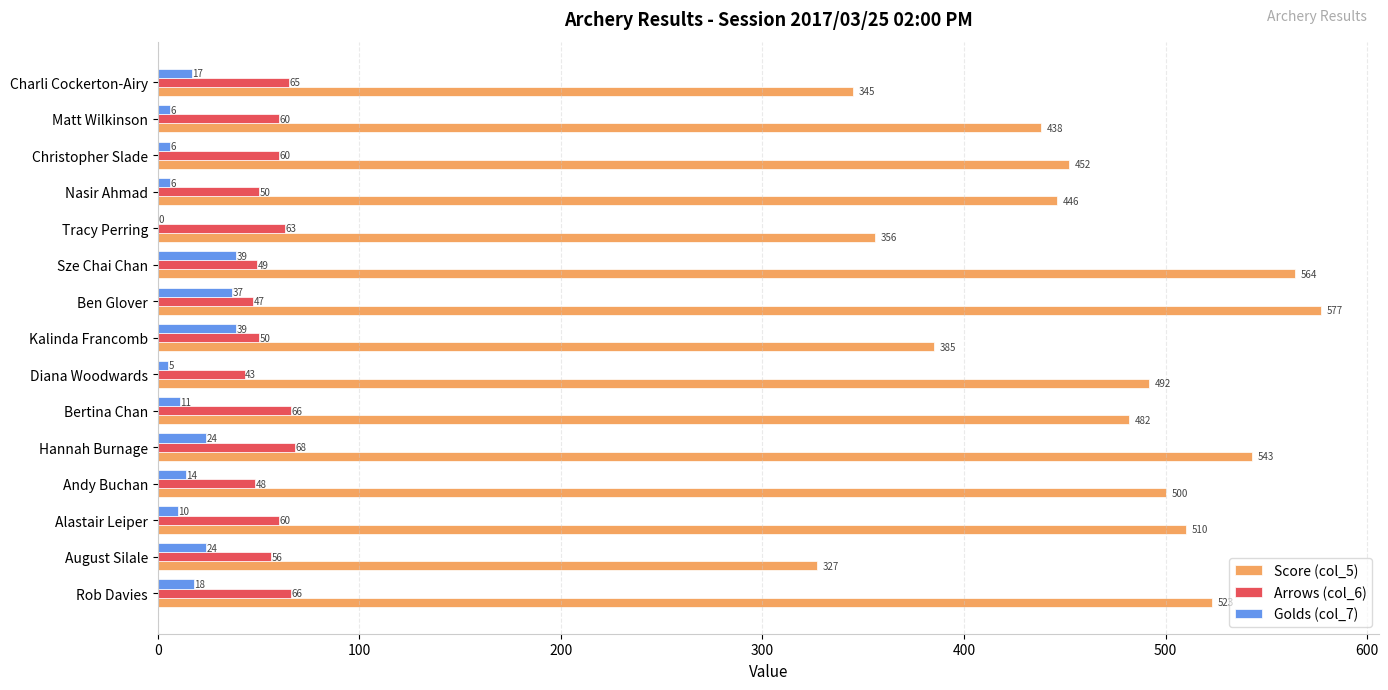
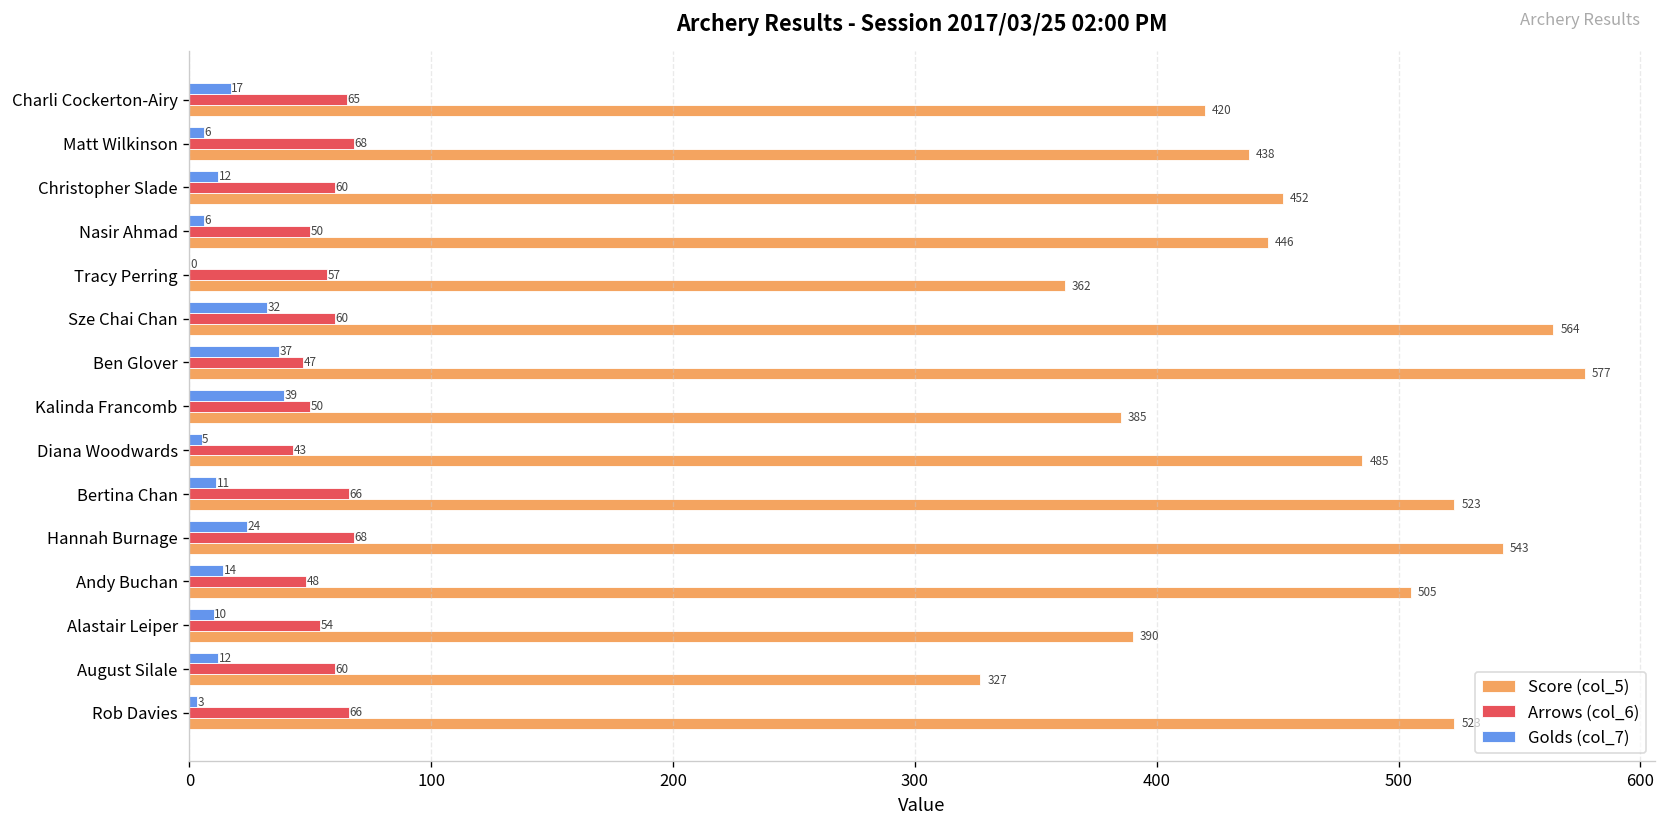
  {
    "Score (col_5)": {
-     "Charli Cockerton-Airy": 345,
+     "Charli Cockerton-Airy": 420,
      "Matt Wilkinson": 438,
      "Christopher Slade": 452,
      "Nasir Ahmad": 446,
-     "Tracy Perring": 356,
+     "Tracy Perring": 362,
      "Sze Chai Chan": 564,
      "Ben Glover": 577,
      "Kalinda Francomb": 385,
-     "Diana Woodwards": 492,
-     "Bertina Chan": 482,
+     "Diana Woodwards": 485,
+     "Bertina Chan": 523,
      "Hannah Burnage": 543,
-     "Andy Buchan": 500,
-     "Alastair Leiper": 510,
+     "Andy Buchan": 505,
+     "Alastair Leiper": 390,
      "August Silale": 327
    },
    "Arrows (col_6)": {
      "Charli Cockerton-Airy": 65,
-     "Matt Wilkinson": 60,
+     "Matt Wilkinson": 68,
      "Christopher Slade": 60,
      "Nasir Ahmad": 50,
-     "Tracy Perring": 63,
-     "Sze Chai Chan": 49,
+     "Tracy Perring": 57,
+     "Sze Chai Chan": 60,
      "Ben Glover": 47,
      "Kalinda Francomb": 50,
      "Diana Woodwards": 43,
      "Bertina Chan": 66,
      "Hannah Burnage": 68,
      "Andy Buchan": 48,
-     "Alastair Leiper": 60,
-     "August Silale": 56,
+     "Alastair Leiper": 54,
+     "August Silale": 60,
      "Rob Davies": 66
    },
    "Golds (col_7)": {
      "Charli Cockerton-Airy": 17,
      "Matt Wilkinson": 6,
-     "Christopher Slade": 6,
+     "Christopher Slade": 12,
      "Nasir Ahmad": 6,
      "Tracy Perring": 0,
-     "Sze Chai Chan": 39,
+     "Sze Chai Chan": 32,
      "Ben Glover": 37,
      "Kalinda Francomb": 39,
      "Diana Woodwards": 5,
      "Bertina Chan": 11,
      "Hannah Burnage": 24,
      "Andy Buchan": 14,
      "Alastair Leiper": 10,
-     "August Silale": 24,
-     "Rob Davies": 18
+     "August Silale": 12,
+     "Rob Davies": 3
    }
  }
